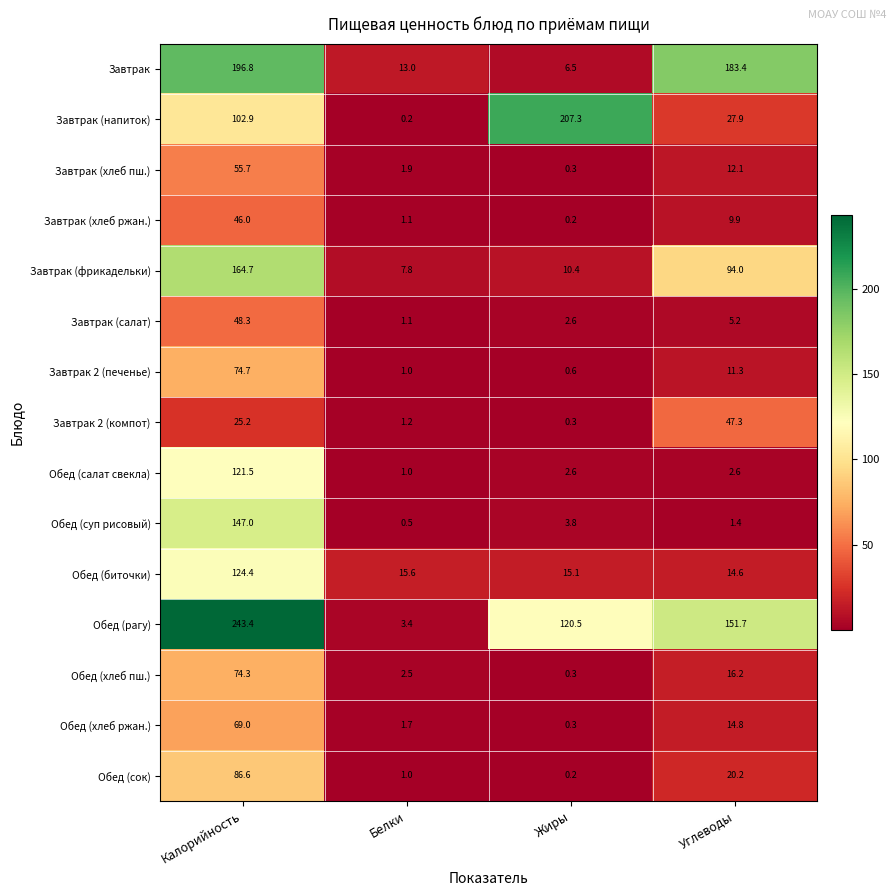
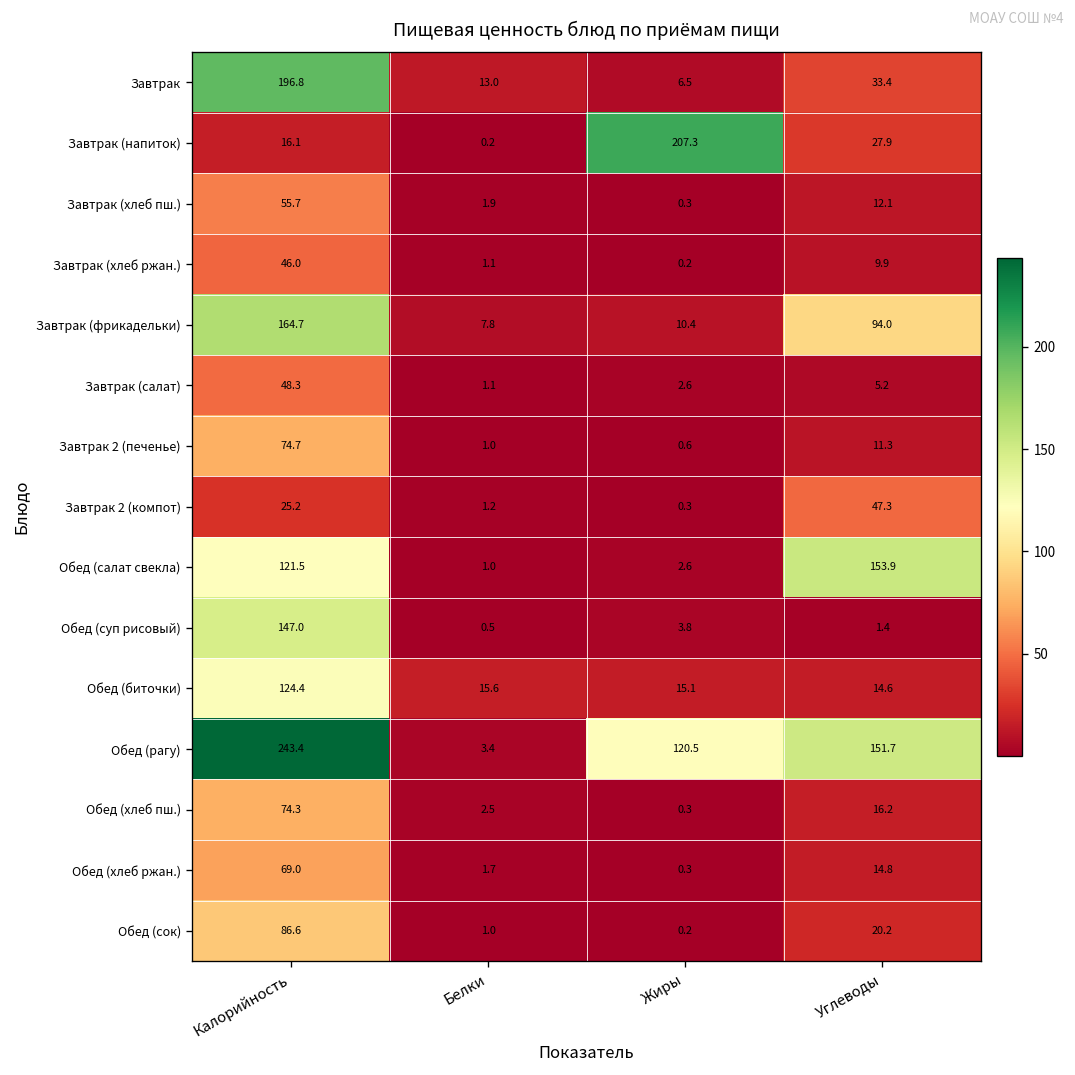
  {
    "Завтрак": {
      "Калорийность": 196.8,
      "Белки": 13.0,
      "Жиры": 6.5,
-     "Углеводы": 183.4
+     "Углеводы": 33.4
    },
    "Завтрак (напиток)": {
-     "Калорийность": 102.9,
+     "Калорийность": 16.1,
      "Белки": 0.2,
      "Жиры": 207.3,
      "Углеводы": 27.9
    },
    "Завтрак (хлеб пш.)": {
      "Калорийность": 55.7,
      "Белки": 1.9,
      "Жиры": 0.3,
      "Углеводы": 12.1
    },
    "Завтрак (хлеб ржан.)": {
      "Калорийность": 46.0,
      "Белки": 1.1,
      "Жиры": 0.2,
      "Углеводы": 9.9
    },
    "Завтрак (фрикадельки)": {
      "Калорийность": 164.7,
      "Белки": 7.8,
      "Жиры": 10.4,
      "Углеводы": 94.0
    },
    "Завтрак (салат)": {
      "Калорийность": 48.3,
      "Белки": 1.1,
      "Жиры": 2.6,
      "Углеводы": 5.2
    },
    "Завтрак 2 (печенье)": {
      "Калорийность": 74.7,
      "Белки": 1.0,
      "Жиры": 0.6,
      "Углеводы": 11.3
    },
    "Завтрак 2 (компот)": {
      "Калорийность": 25.2,
      "Белки": 1.2,
      "Жиры": 0.3,
      "Углеводы": 47.3
    },
    "Обед (салат свекла)": {
      "Калорийность": 121.5,
      "Белки": 1.0,
      "Жиры": 2.6,
-     "Углеводы": 2.6
+     "Углеводы": 153.9
    },
    "Обед (суп рисовый)": {
      "Калорийность": 147.0,
      "Белки": 0.5,
      "Жиры": 3.8,
      "Углеводы": 1.4
    },
    "Обед (биточки)": {
      "Калорийность": 124.4,
      "Белки": 15.6,
      "Жиры": 15.1,
      "Углеводы": 14.6
    },
    "Обед (рагу)": {
      "Калорийность": 243.4,
      "Белки": 3.4,
      "Жиры": 120.5,
      "Углеводы": 151.7
    },
    "Обед (хлеб пш.)": {
      "Калорийность": 74.3,
      "Белки": 2.5,
      "Жиры": 0.3,
      "Углеводы": 16.2
    },
    "Обед (хлеб ржан.)": {
      "Калорийность": 69.0,
      "Белки": 1.7,
      "Жиры": 0.3,
      "Углеводы": 14.8
    },
    "Обед (сок)": {
      "Калорийность": 86.6,
      "Белки": 1.0,
      "Жиры": 0.2,
      "Углеводы": 20.2
    }
  }
